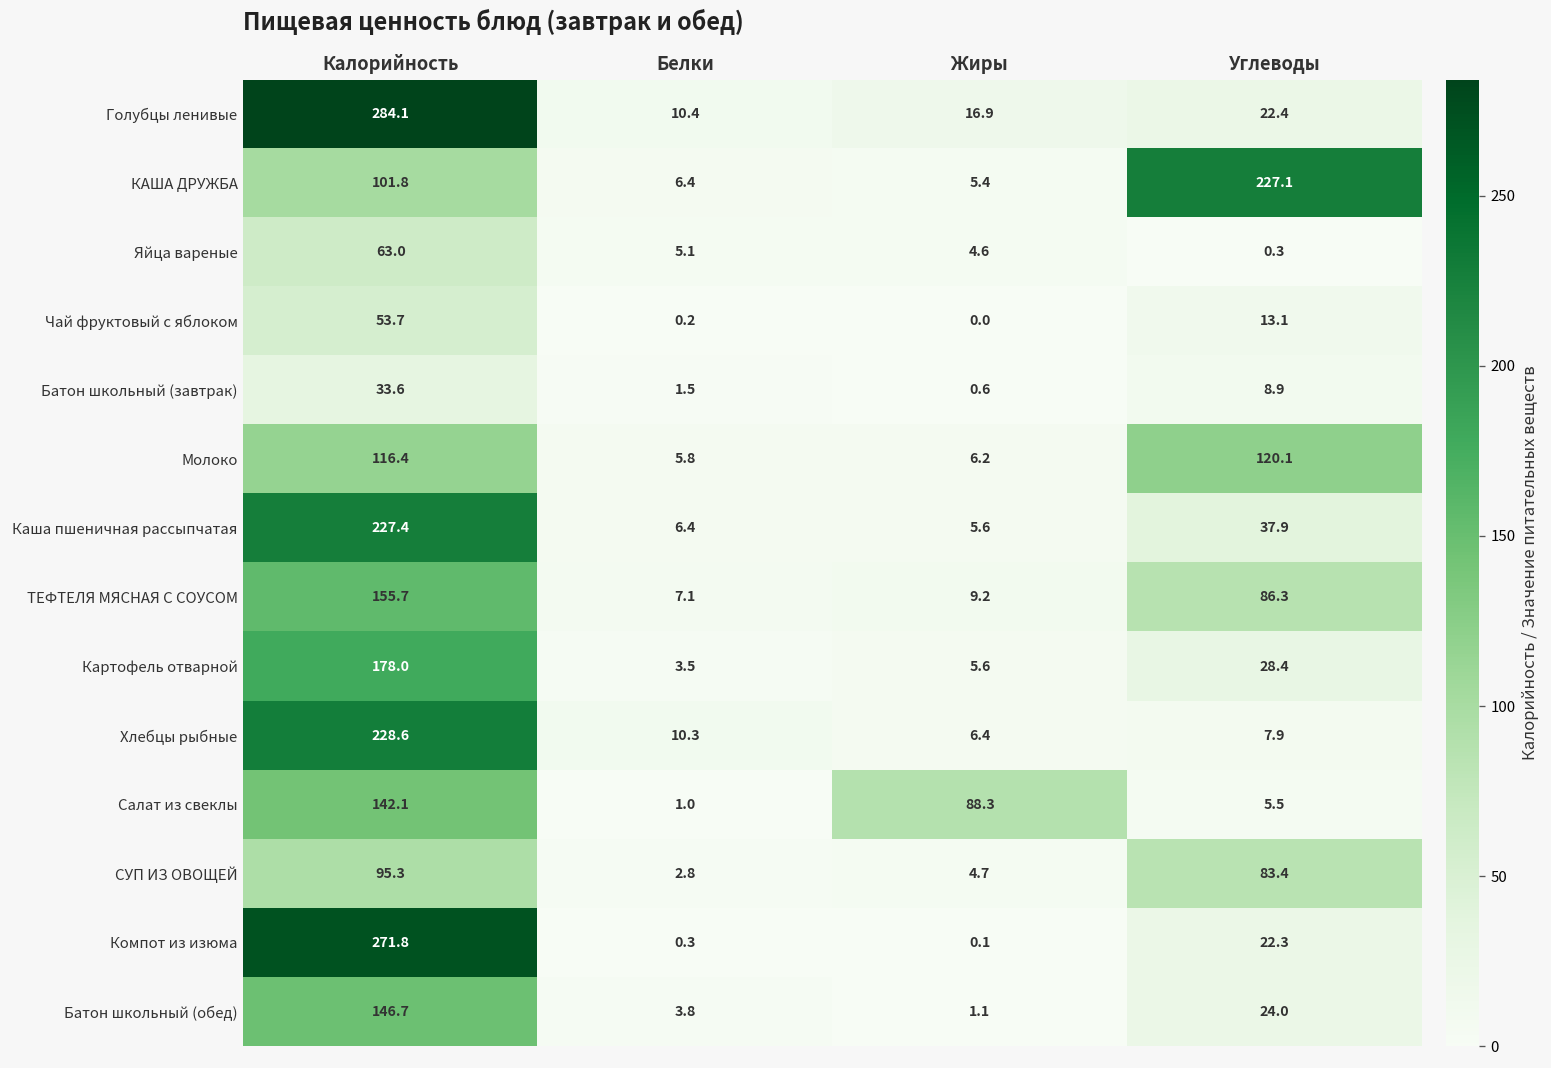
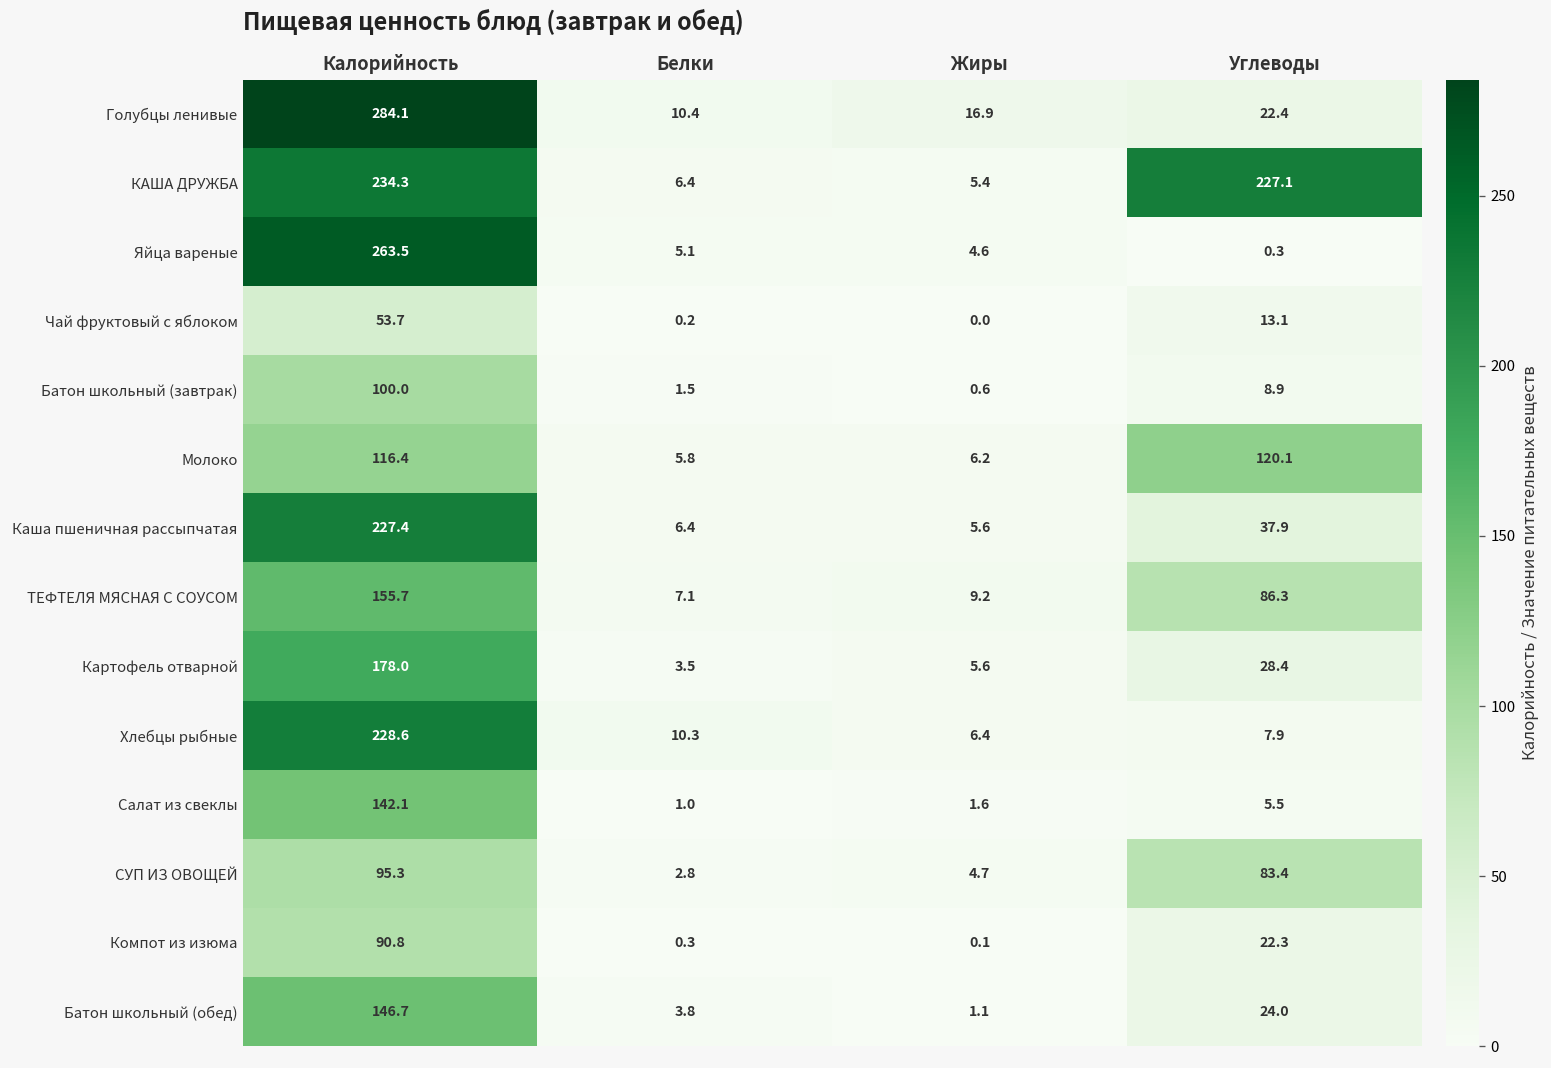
  {
    "Голубцы ленивые": {
      "Калорийность": 284.1,
      "Белки": 10.4,
      "Жиры": 16.9,
      "Углеводы": 22.4
    },
    "КАША ДРУЖБА": {
-     "Калорийность": 101.8,
+     "Калорийность": 234.3,
      "Белки": 6.4,
      "Жиры": 5.4,
      "Углеводы": 227.1
    },
    "Яйца вареные": {
-     "Калорийность": 63.0,
+     "Калорийность": 263.5,
      "Белки": 5.1,
      "Жиры": 4.6,
      "Углеводы": 0.3
    },
    "Чай фруктовый с яблоком": {
      "Калорийность": 53.7,
      "Белки": 0.2,
      "Жиры": 0.0,
      "Углеводы": 13.1
    },
    "Батон школьный (завтрак)": {
-     "Калорийность": 33.6,
+     "Калорийность": 100.0,
      "Белки": 1.5,
      "Жиры": 0.6,
      "Углеводы": 8.9
    },
    "Молоко": {
      "Калорийность": 116.4,
      "Белки": 5.8,
      "Жиры": 6.2,
      "Углеводы": 120.1
    },
    "Каша пшеничная рассыпчатая": {
      "Калорийность": 227.4,
      "Белки": 6.4,
      "Жиры": 5.6,
      "Углеводы": 37.9
    },
    "ТЕФТЕЛЯ МЯСНАЯ С СОУСОМ": {
      "Калорийность": 155.7,
      "Белки": 7.1,
      "Жиры": 9.2,
      "Углеводы": 86.3
    },
    "Картофель отварной": {
      "Калорийность": 178.0,
      "Белки": 3.5,
      "Жиры": 5.6,
      "Углеводы": 28.4
    },
    "Хлебцы рыбные": {
      "Калорийность": 228.6,
      "Белки": 10.3,
      "Жиры": 6.4,
      "Углеводы": 7.9
    },
    "Салат из свеклы": {
      "Калорийность": 142.1,
      "Белки": 1.0,
-     "Жиры": 88.3,
+     "Жиры": 1.6,
      "Углеводы": 5.5
    },
    "СУП ИЗ ОВОЩЕЙ": {
      "Калорийность": 95.3,
      "Белки": 2.8,
      "Жиры": 4.7,
      "Углеводы": 83.4
    },
    "Компот из изюма": {
-     "Калорийность": 271.8,
+     "Калорийность": 90.8,
      "Белки": 0.3,
      "Жиры": 0.1,
      "Углеводы": 22.3
    },
    "Батон школьный (обед)": {
      "Калорийность": 146.7,
      "Белки": 3.8,
      "Жиры": 1.1,
      "Углеводы": 24.0
    }
  }
